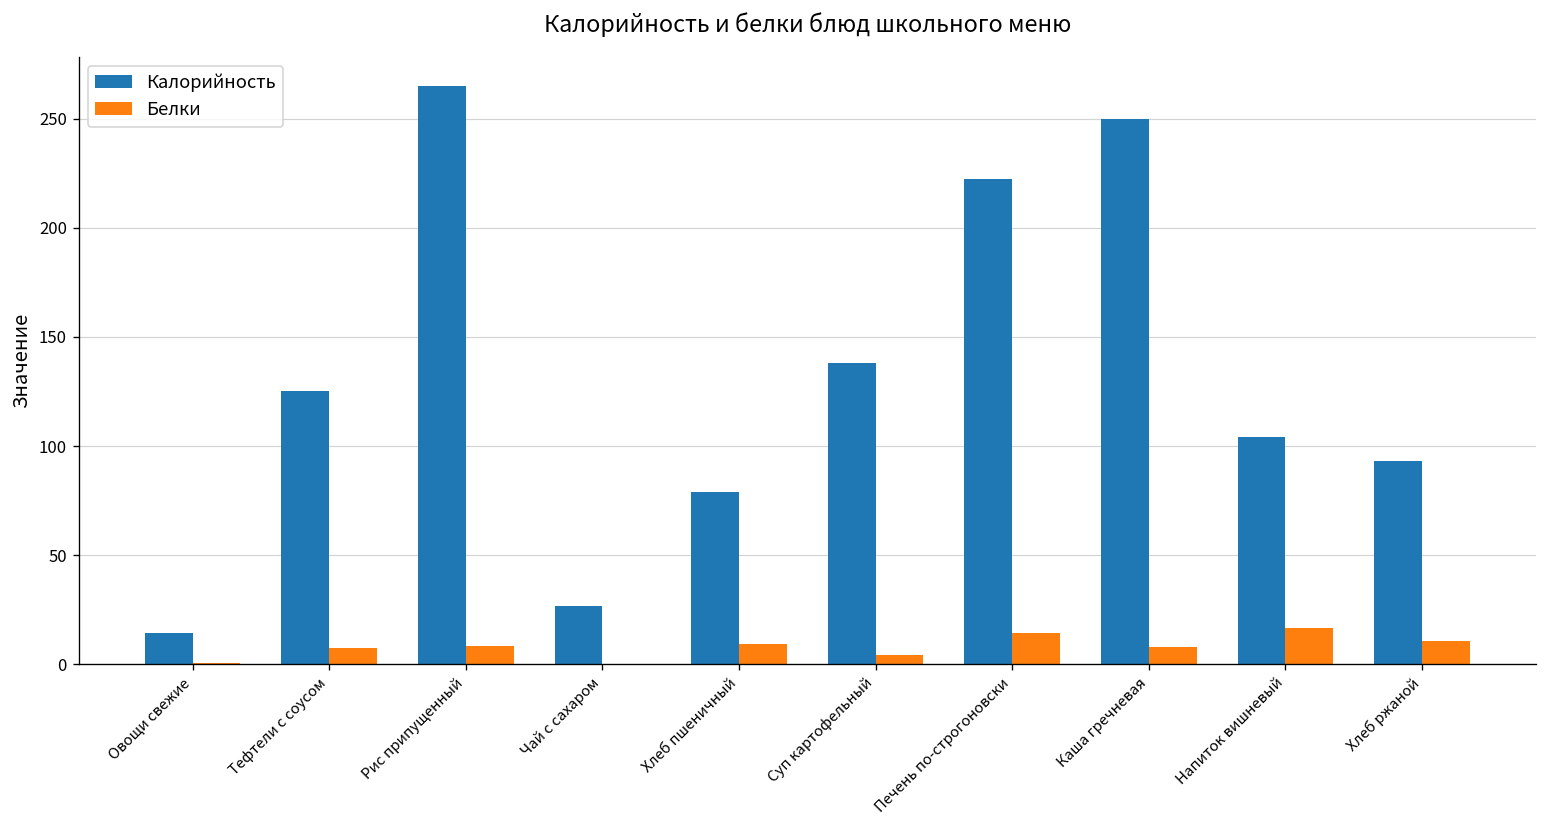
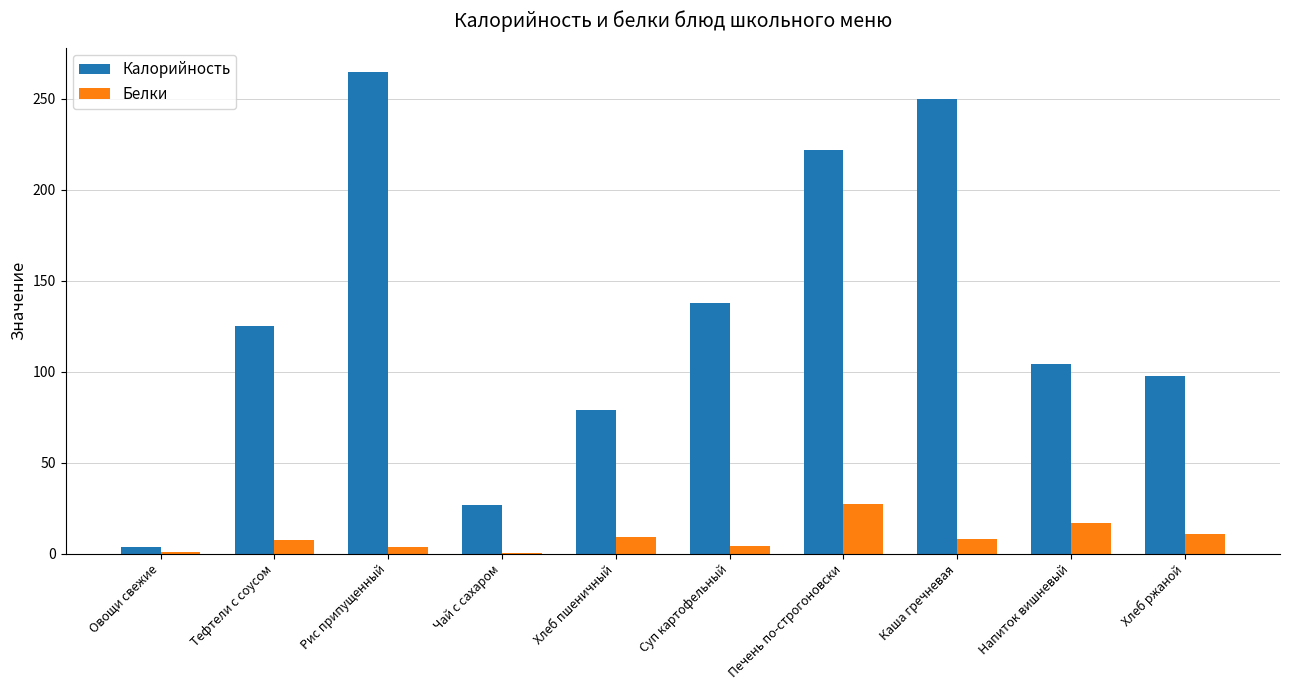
  {
    "Калорийность": {
-     "Овощи свежие": 14,
+     "Овощи свежие": 3,
      "Тефтели с соусом": 125,
      "Рис припущенный": 265,
      "Чай с сахаром": 27,
      "Хлеб пшеничный": 79,
      "Суп картофельный": 138,
      "Печень по-строгоновски": 222,
      "Каша гречневая": 250,
      "Напиток вишневый": 104,
-     "Хлеб ржаной": 93
+     "Хлеб ржаной": 98
    },
    "Белки": {
      "Тефтели с соусом": 8,
-     "Рис припущенный": 8,
+     "Рис припущенный": 4,
      "Хлеб пшеничный": 9,
      "Суп картофельный": 4,
-     "Печень по-строгоновски": 14,
+     "Печень по-строгоновски": 27,
      "Каша гречневая": 8,
      "Напиток вишневый": 17,
      "Хлеб ржаной": 11
    }
  }
